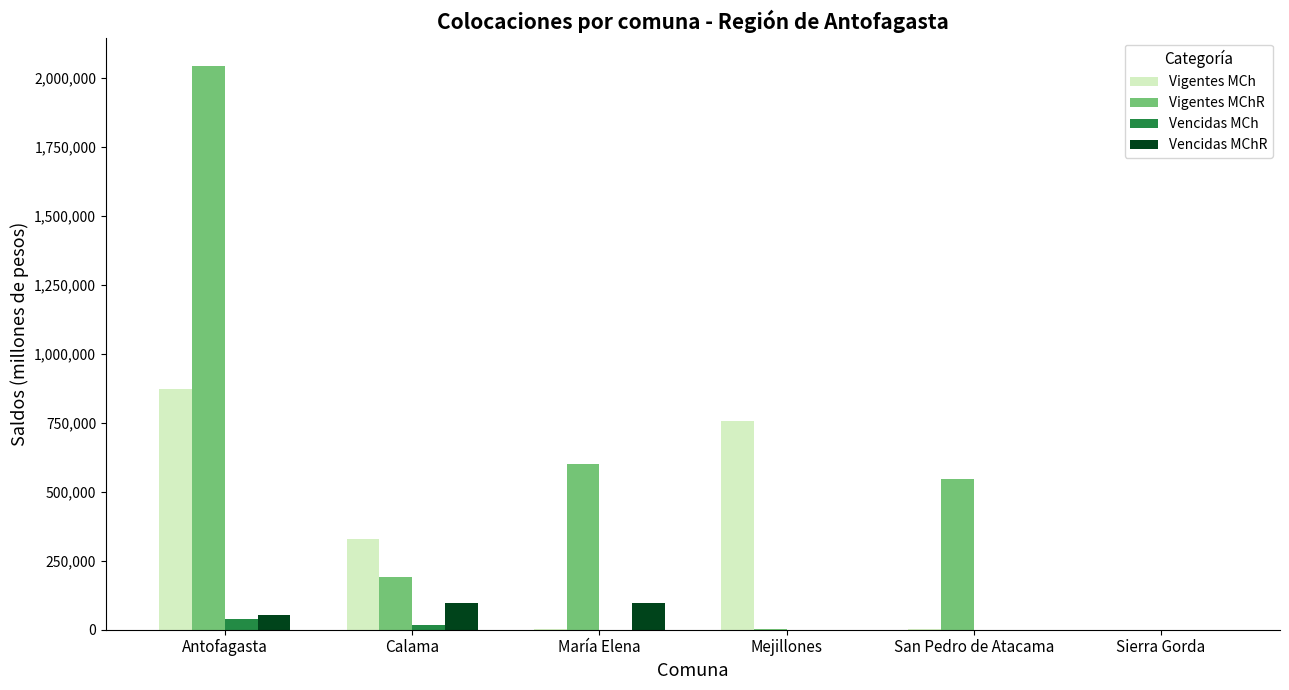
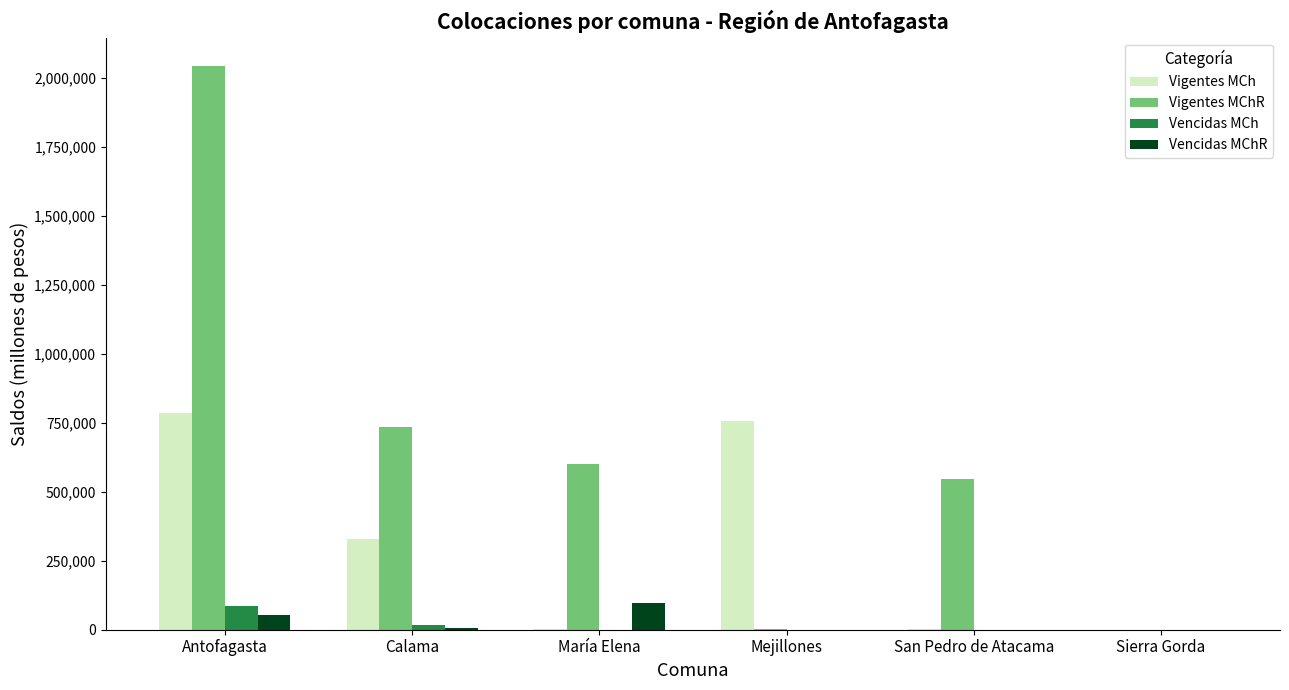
  {
    "Vigentes MCh": {
-     "Antofagasta": "870,000",
+     "Antofagasta": "790,000",
      "Calama": "330,000",
      "Mejillones": "760,000"
    },
    "Vigentes MChR": {
      "Antofagasta": "2,040,000",
-     "Calama": "190,000",
+     "Calama": "730,000",
      "María Elena": "600,000",
      "San Pedro de Atacama": "550,000"
    },
    "Vencidas MCh": {
-     "Antofagasta": "40,000",
+     "Antofagasta": "90,000",
      "Calama": "20,000"
    },
    "Vencidas MChR": {
      "Antofagasta": "50,000",
-     "Calama": "100,000",
+     "Calama": "0",
      "María Elena": "100,000",
      "Sierra Gorda": "0"
    }
  }
